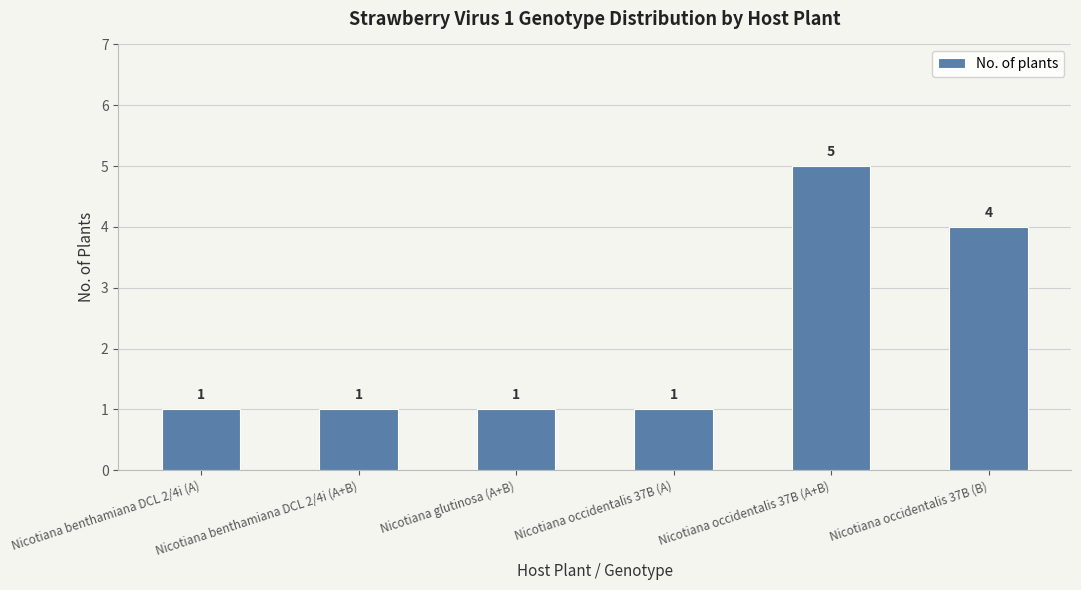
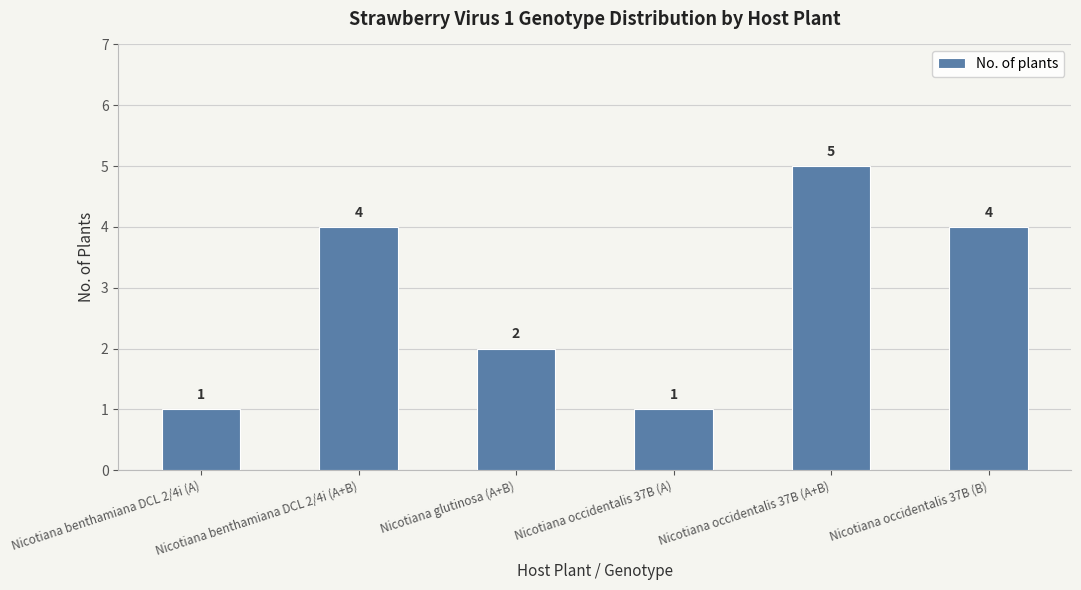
  {
    "Nicotiana benthamiana DCL 2/4i (A)": 1,
-   "Nicotiana benthamiana DCL 2/4i (A+B)": 1,
-   "Nicotiana glutinosa (A+B)": 1,
+   "Nicotiana benthamiana DCL 2/4i (A+B)": 4,
+   "Nicotiana glutinosa (A+B)": 2,
    "Nicotiana occidentalis 37B (A)": 1,
    "Nicotiana occidentalis 37B (A+B)": 5,
    "Nicotiana occidentalis 37B (B)": 4
  }
